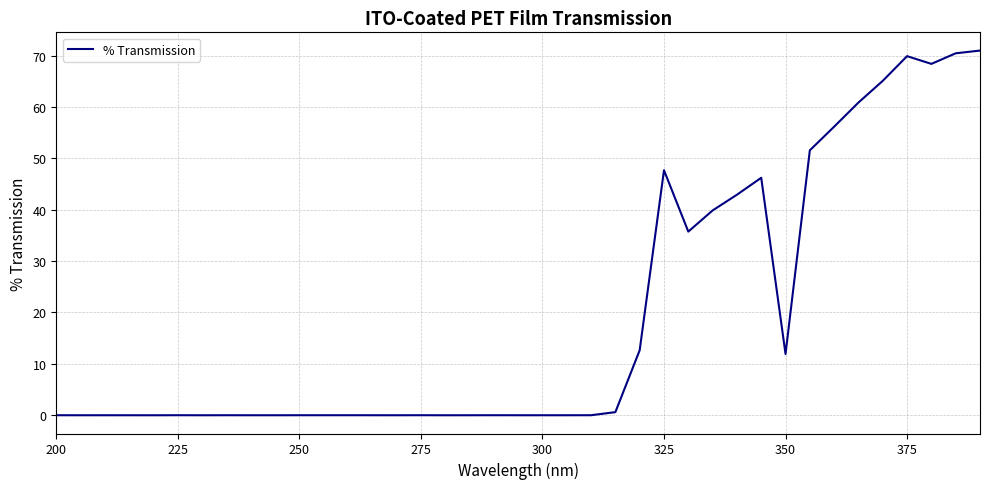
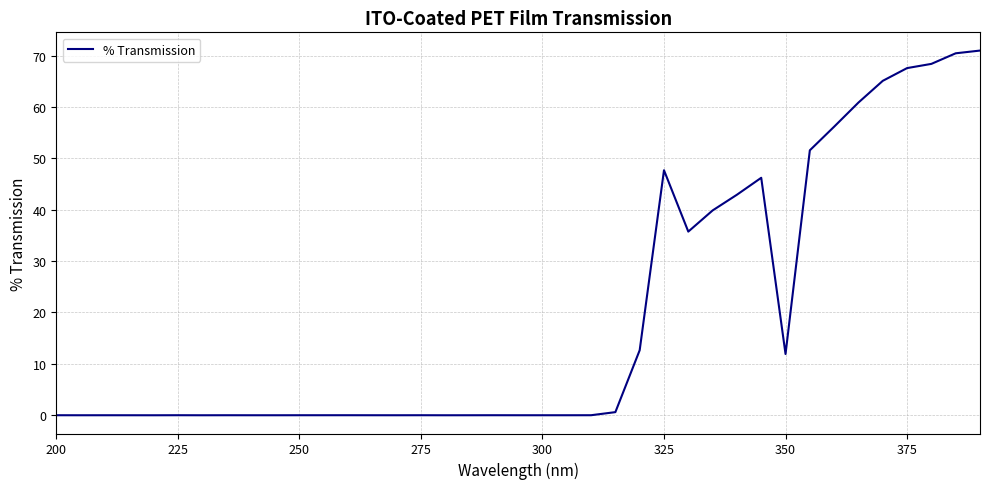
  {
    "200": 0,
    "225": 0,
    "250": 0,
    "275": 0,
    "300": 0,
    "325": 48,
    "350": 12,
-   "375": 70
+   "375": 68
  }
